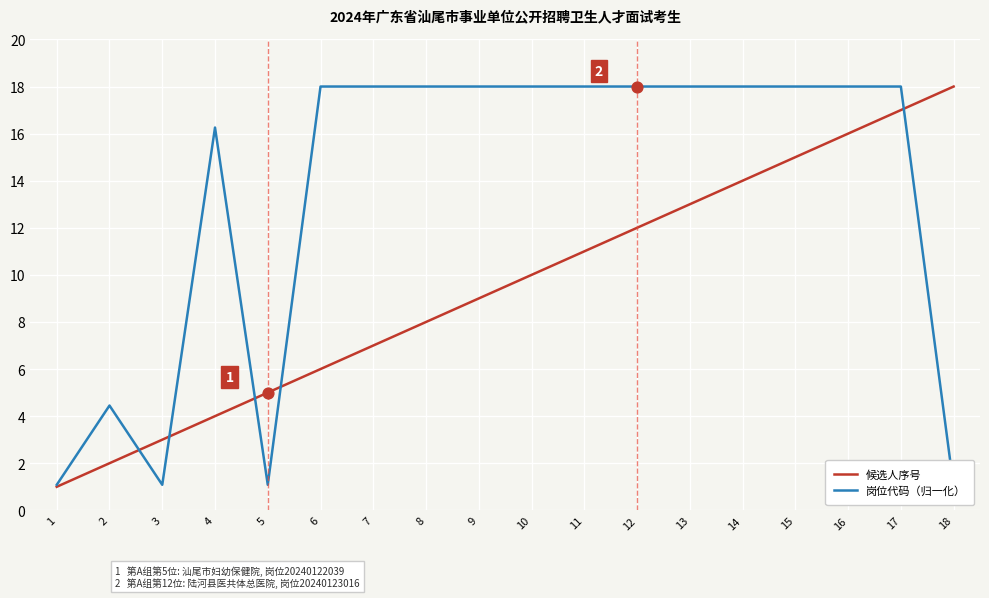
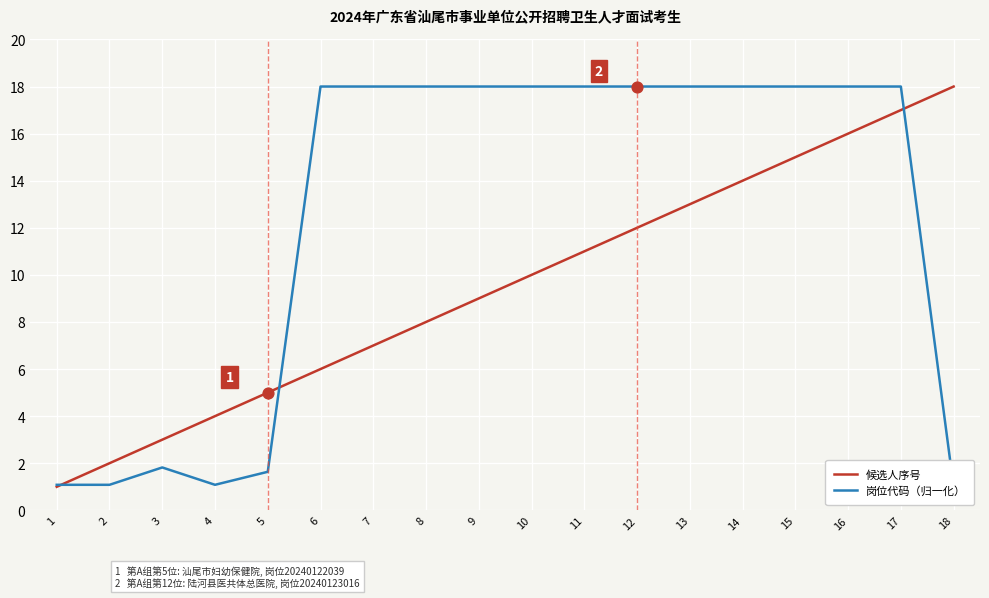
  {
    "岗位代码（归一化）": {
-     "2": 4.5,
-     "3": 1.1,
-     "4": 16.3,
-     "5": 1.1,
+     "2": 1.1,
+     "3": 1.8,
+     "4": 1.1,
+     "5": 1.6,
      "6": 18.0,
      "7": 18.0,
      "8": 18.0,
      "9": 18.0,
      "10": 18.0,
      "13": 18.0,
      "14": 18.0,
      "15": 18.0,
      "16": 18.0,
      "17": 18.0
    }
  }
